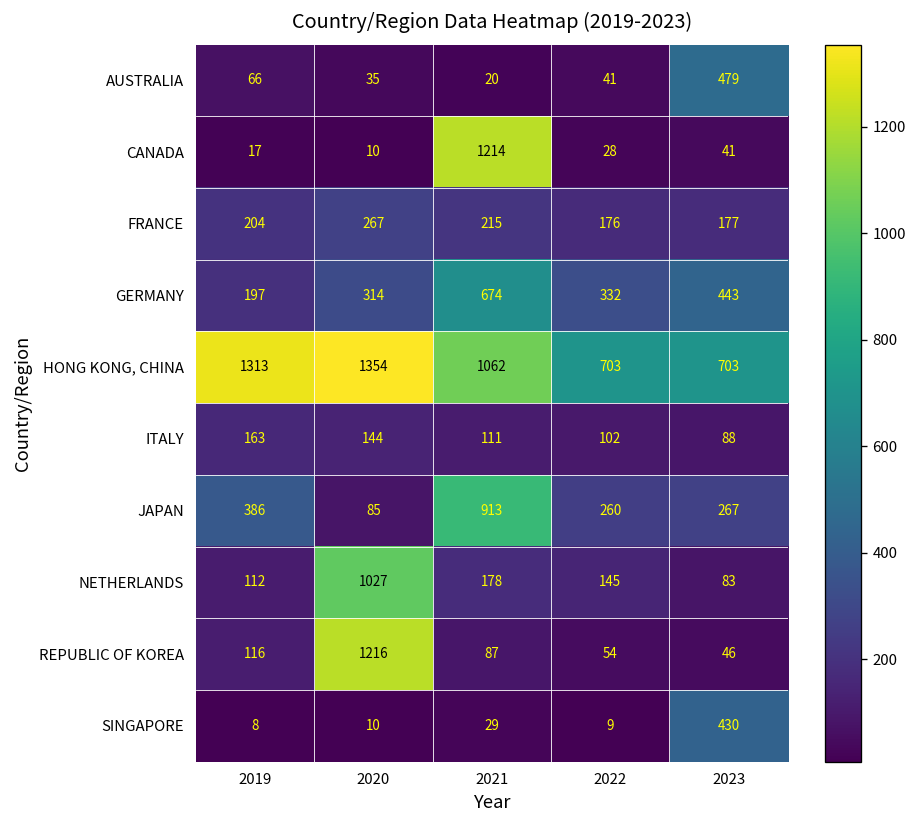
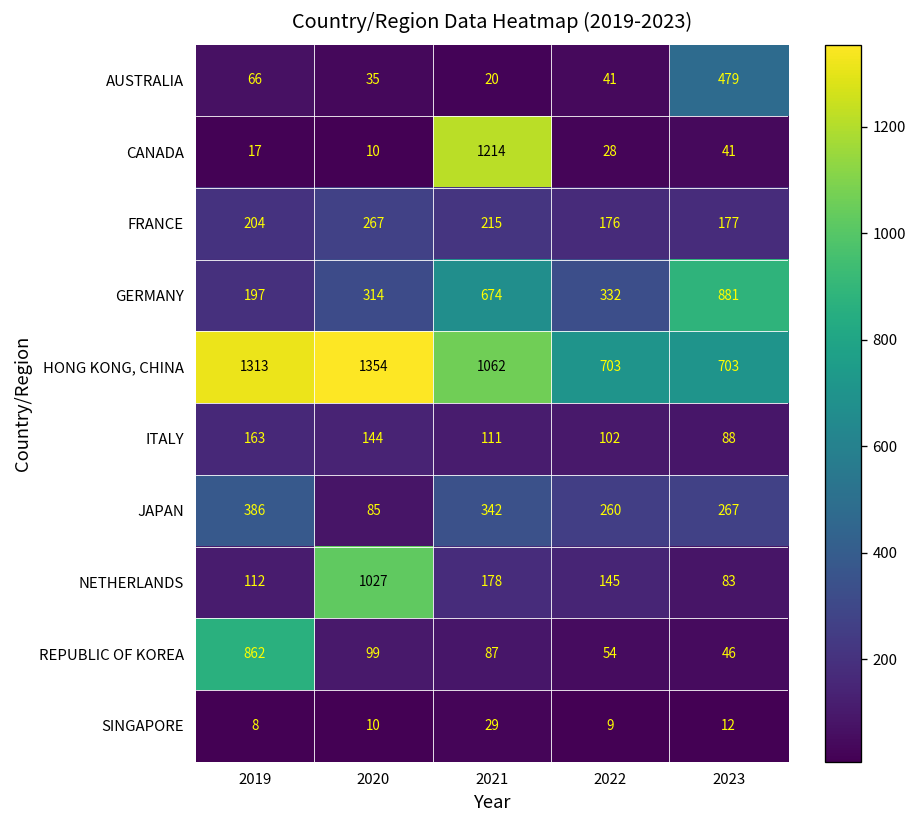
  {
    "AUSTRALIA": {
      "2019": 66,
      "2020": 35,
      "2021": 20,
      "2022": 41,
      "2023": 479
    },
    "CANADA": {
      "2019": 17,
      "2020": 10,
      "2021": 1214,
      "2022": 28,
      "2023": 41
    },
    "FRANCE": {
      "2019": 204,
      "2020": 267,
      "2021": 215,
      "2022": 176,
      "2023": 177
    },
    "GERMANY": {
      "2019": 197,
      "2020": 314,
      "2021": 674,
      "2022": 332,
-     "2023": 443
+     "2023": 881
    },
    "HONG KONG, CHINA": {
      "2019": 1313,
      "2020": 1354,
      "2021": 1062,
      "2022": 703,
      "2023": 703
    },
    "ITALY": {
      "2019": 163,
      "2020": 144,
      "2021": 111,
      "2022": 102,
      "2023": 88
    },
    "JAPAN": {
      "2019": 386,
      "2020": 85,
-     "2021": 913,
+     "2021": 342,
      "2022": 260,
      "2023": 267
    },
    "NETHERLANDS": {
      "2019": 112,
      "2020": 1027,
      "2021": 178,
      "2022": 145,
      "2023": 83
    },
    "REPUBLIC OF KOREA": {
-     "2019": 116,
-     "2020": 1216,
+     "2019": 862,
+     "2020": 99,
      "2021": 87,
      "2022": 54,
      "2023": 46
    },
    "SINGAPORE": {
      "2019": 8,
      "2020": 10,
      "2021": 29,
      "2022": 9,
-     "2023": 430
+     "2023": 12
    }
  }
